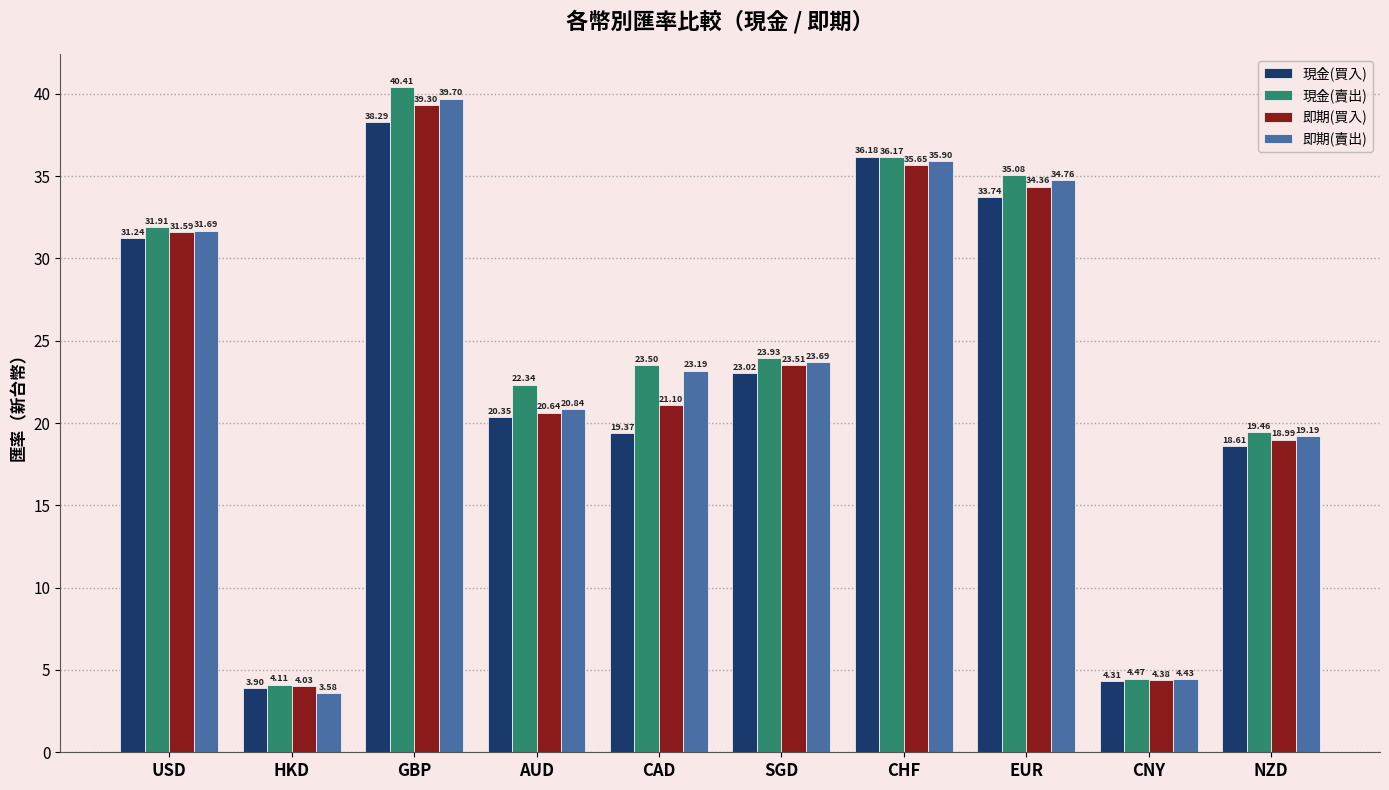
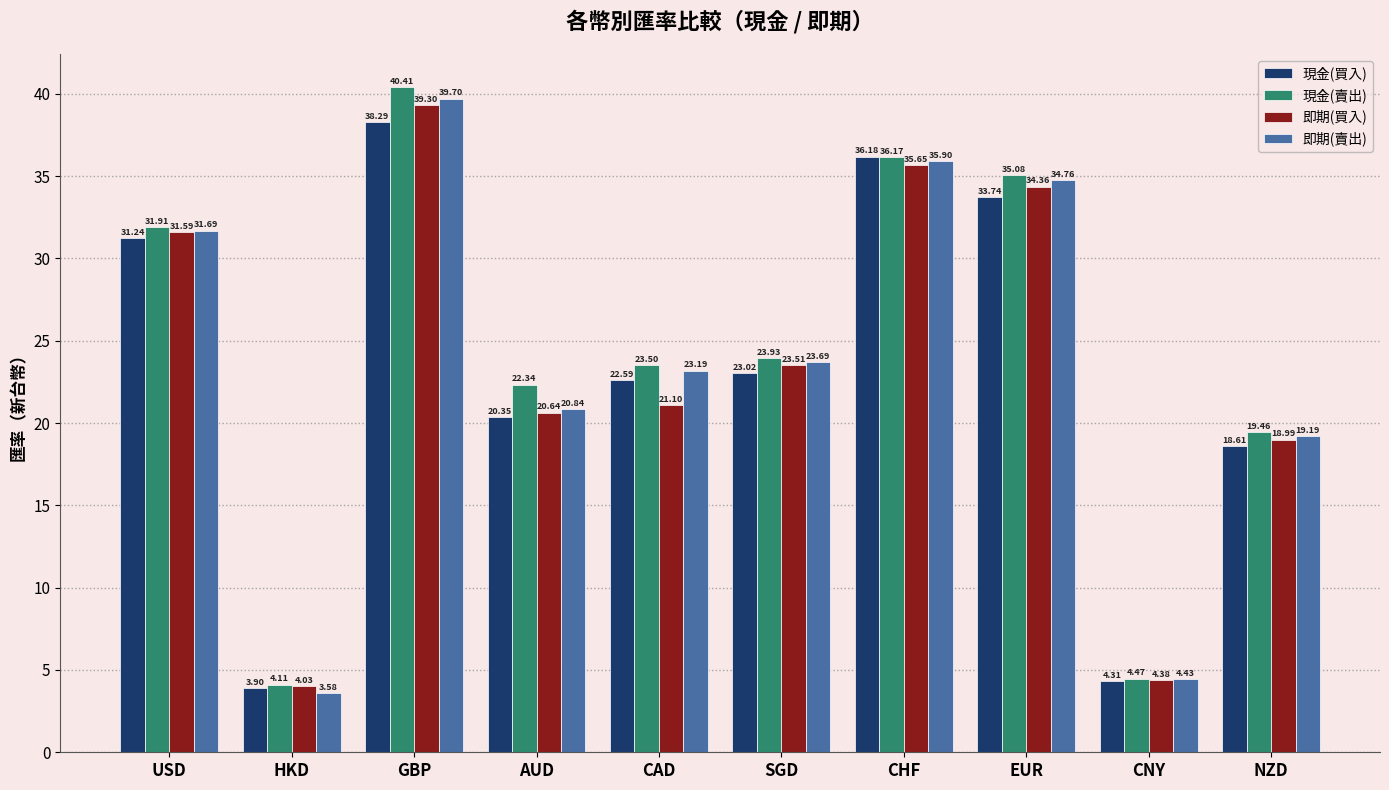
  {
    "現金(買入)": {
      "USD": 31.24,
      "HKD": 3.90,
      "GBP": 38.29,
      "AUD": 20.35,
-     "CAD": 19.37,
+     "CAD": 22.59,
      "SGD": 23.02,
      "CHF": 36.18,
      "EUR": 33.74,
      "CNY": 4.31,
      "NZD": 18.61
    },
    "現金(賣出)": {
      "USD": 31.91,
      "HKD": 4.11,
      "GBP": 40.41,
      "AUD": 22.34,
      "CAD": 23.50,
      "SGD": 23.93,
      "CHF": 36.17,
      "EUR": 35.08,
      "CNY": 4.47,
      "NZD": 19.46
    },
    "即期(買入)": {
      "USD": 31.59,
      "HKD": 4.03,
      "GBP": 39.30,
      "AUD": 20.64,
      "CAD": 21.10,
      "SGD": 23.51,
      "CHF": 35.65,
      "EUR": 34.36,
      "CNY": 4.38,
      "NZD": 18.99
    },
    "即期(賣出)": {
      "USD": 31.69,
      "HKD": 3.58,
      "GBP": 39.70,
      "AUD": 20.84,
      "CAD": 23.19,
      "SGD": 23.69,
      "CHF": 35.90,
      "EUR": 34.76,
      "CNY": 4.43,
      "NZD": 19.19
    }
  }
